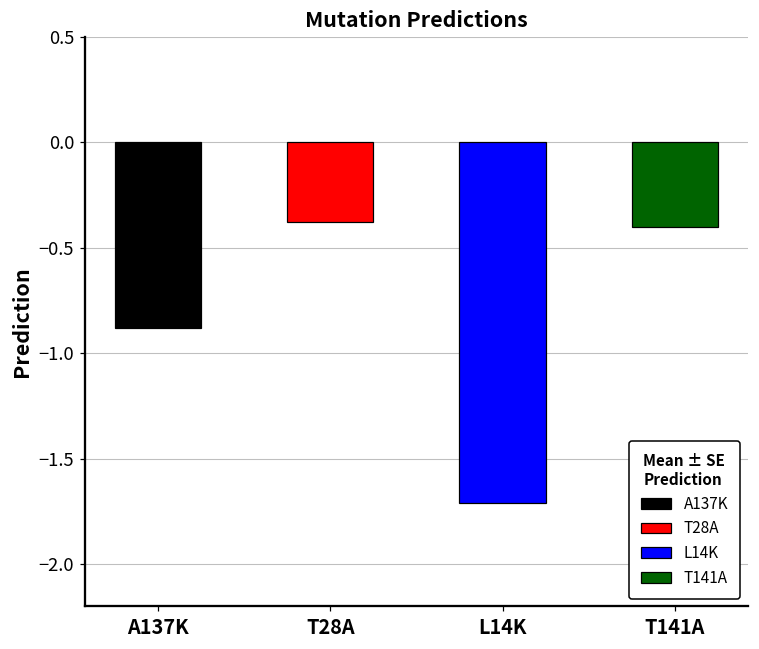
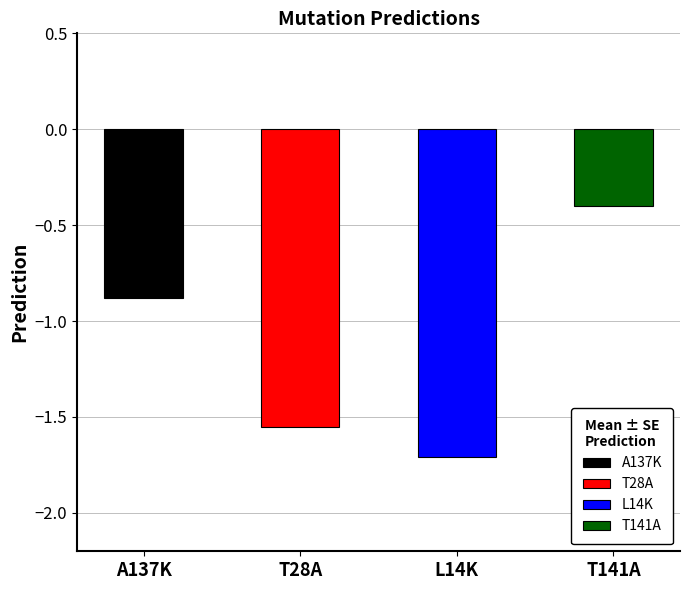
  {
    "A137K": -0.88,
-   "T28A": -0.38,
+   "T28A": -1.55,
    "L14K": -1.71,
    "T141A": -0.40
  }
